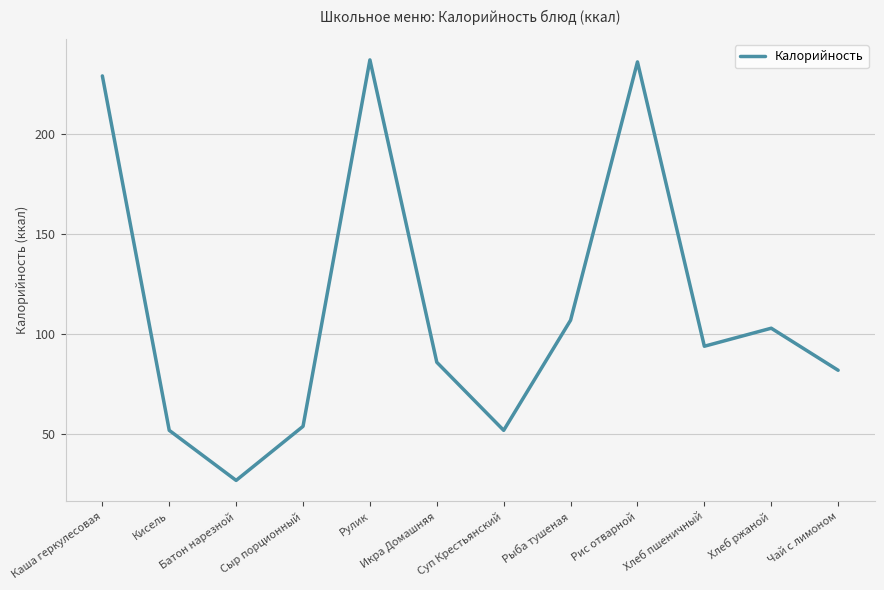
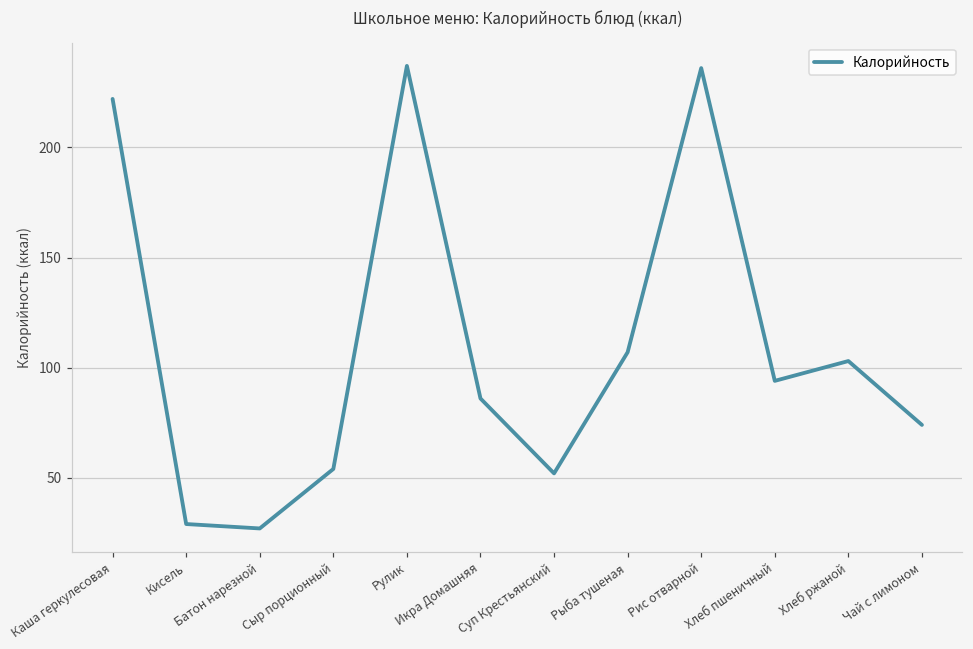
  {
-   "Каша геркулесовая": 229,
-   "Кисель": 52,
+   "Каша геркулесовая": 222,
+   "Кисель": 29,
    "Батон нарезной": 27,
    "Сыр порционный": 54,
    "Рулик": 237,
    "Икра Домашняя": 86,
    "Суп Крестьянский": 52,
    "Рыба тушеная": 107,
    "Рис отварной": 236,
    "Хлеб пшеничный": 94,
    "Хлеб ржаной": 103,
-   "Чай с лимоном": 82
+   "Чай с лимоном": 74
  }
